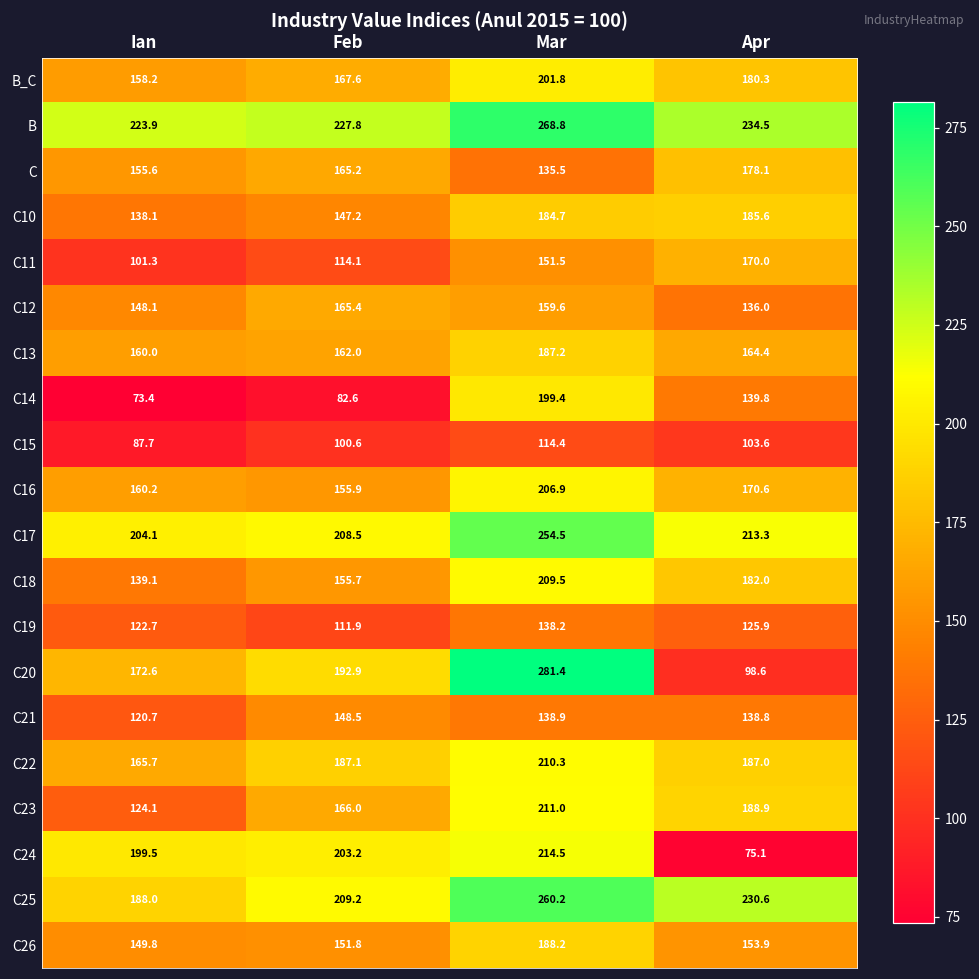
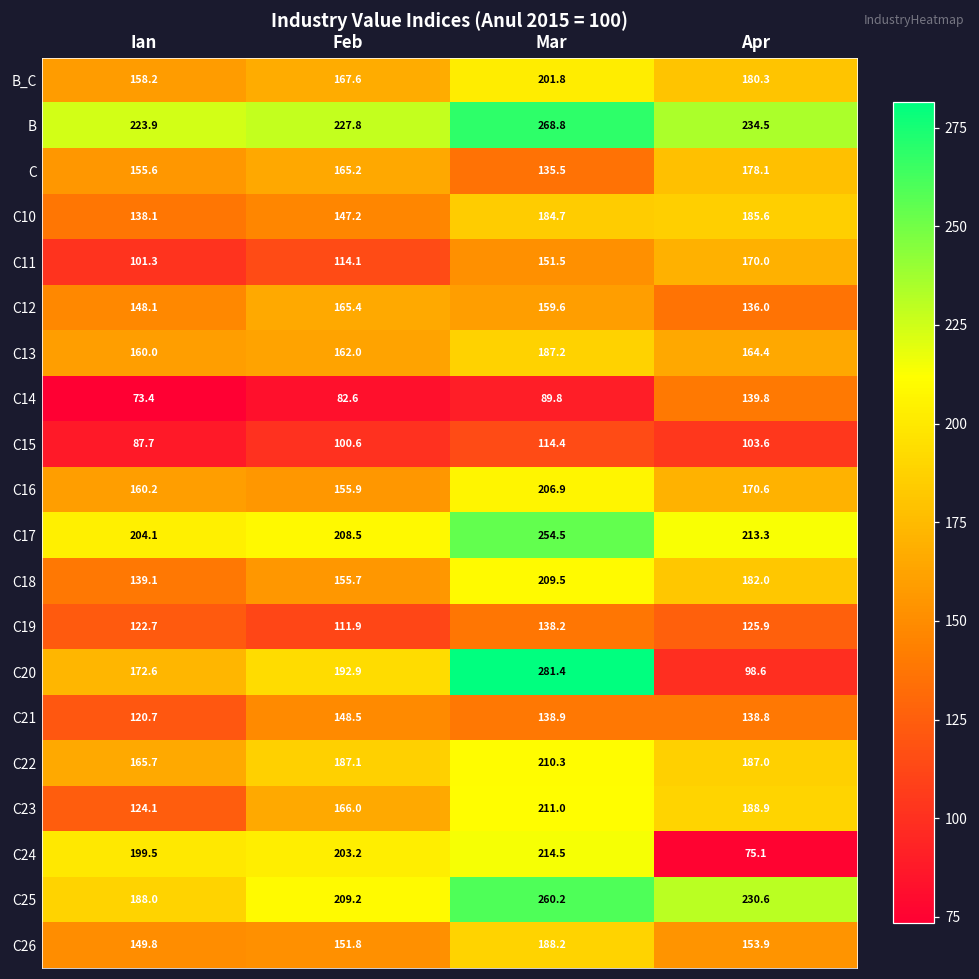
  {
    "B_C": {
      "Ian": 158.2,
      "Feb": 167.6,
      "Mar": 201.8,
      "Apr": 180.3
    },
    "B": {
      "Ian": 223.9,
      "Feb": 227.8,
      "Mar": 268.8,
      "Apr": 234.5
    },
    "C": {
      "Ian": 155.6,
      "Feb": 165.2,
      "Mar": 135.5,
      "Apr": 178.1
    },
    "C10": {
      "Ian": 138.1,
      "Feb": 147.2,
      "Mar": 184.7,
      "Apr": 185.6
    },
    "C11": {
      "Ian": 101.3,
      "Feb": 114.1,
      "Mar": 151.5,
      "Apr": 170.0
    },
    "C12": {
      "Ian": 148.1,
      "Feb": 165.4,
      "Mar": 159.6,
      "Apr": 136.0
    },
    "C13": {
      "Ian": 160.0,
      "Feb": 162.0,
      "Mar": 187.2,
      "Apr": 164.4
    },
    "C14": {
      "Ian": 73.4,
      "Feb": 82.6,
-     "Mar": 199.4,
+     "Mar": 89.8,
      "Apr": 139.8
    },
    "C15": {
      "Ian": 87.7,
      "Feb": 100.6,
      "Mar": 114.4,
      "Apr": 103.6
    },
    "C16": {
      "Ian": 160.2,
      "Feb": 155.9,
      "Mar": 206.9,
      "Apr": 170.6
    },
    "C17": {
      "Ian": 204.1,
      "Feb": 208.5,
      "Mar": 254.5,
      "Apr": 213.3
    },
    "C18": {
      "Ian": 139.1,
      "Feb": 155.7,
      "Mar": 209.5,
      "Apr": 182.0
    },
    "C19": {
      "Ian": 122.7,
      "Feb": 111.9,
      "Mar": 138.2,
      "Apr": 125.9
    },
    "C20": {
      "Ian": 172.6,
      "Feb": 192.9,
      "Mar": 281.4,
      "Apr": 98.6
    },
    "C21": {
      "Ian": 120.7,
      "Feb": 148.5,
      "Mar": 138.9,
      "Apr": 138.8
    },
    "C22": {
      "Ian": 165.7,
      "Feb": 187.1,
      "Mar": 210.3,
      "Apr": 187.0
    },
    "C23": {
      "Ian": 124.1,
      "Feb": 166.0,
      "Mar": 211.0,
      "Apr": 188.9
    },
    "C24": {
      "Ian": 199.5,
      "Feb": 203.2,
      "Mar": 214.5,
      "Apr": 75.1
    },
    "C25": {
      "Ian": 188.0,
      "Feb": 209.2,
      "Mar": 260.2,
      "Apr": 230.6
    },
    "C26": {
      "Ian": 149.8,
      "Feb": 151.8,
      "Mar": 188.2,
      "Apr": 153.9
    }
  }
